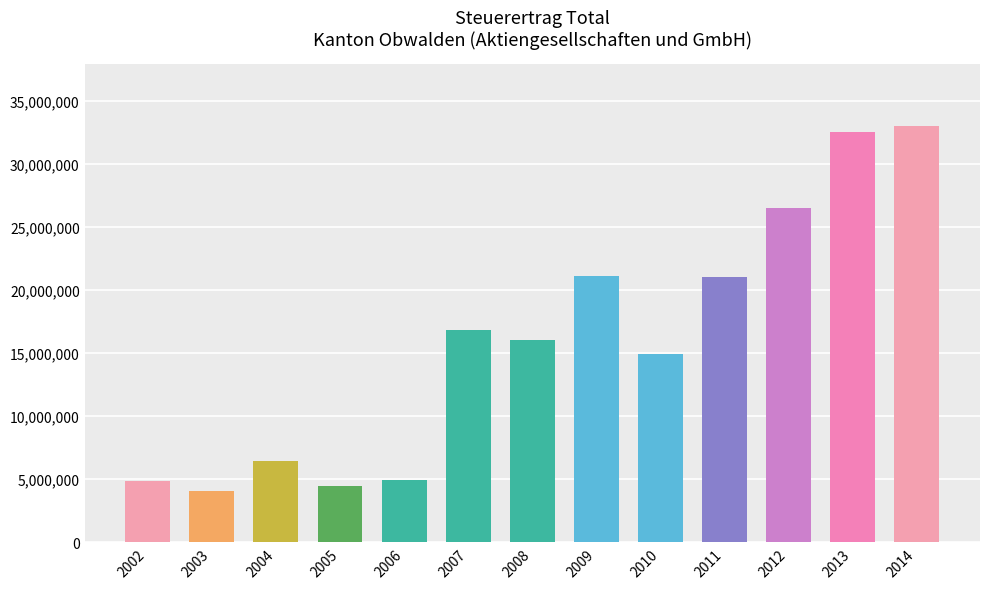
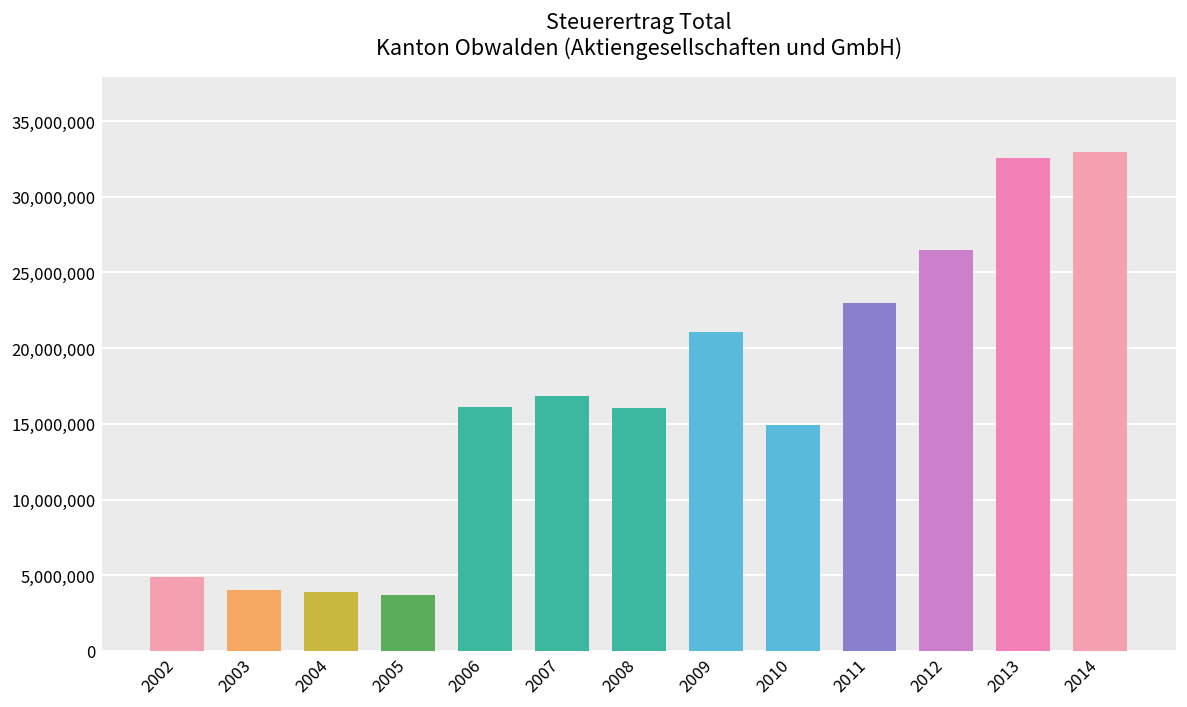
  {
    "2002": "4,900,000",
    "2003": "4,000,000",
-   "2004": "6,400,000",
-   "2005": "4,500,000",
-   "2006": "4,900,000",
+   "2004": "3,900,000",
+   "2005": "3,700,000",
+   "2006": "16,100,000",
    "2007": "16,800,000",
    "2008": "16,000,000",
    "2009": "21,100,000",
    "2010": "14,900,000",
-   "2011": "21,000,000",
+   "2011": "23,000,000",
    "2012": "26,500,000",
    "2013": "32,500,000",
    "2014": "33,000,000"
  }
